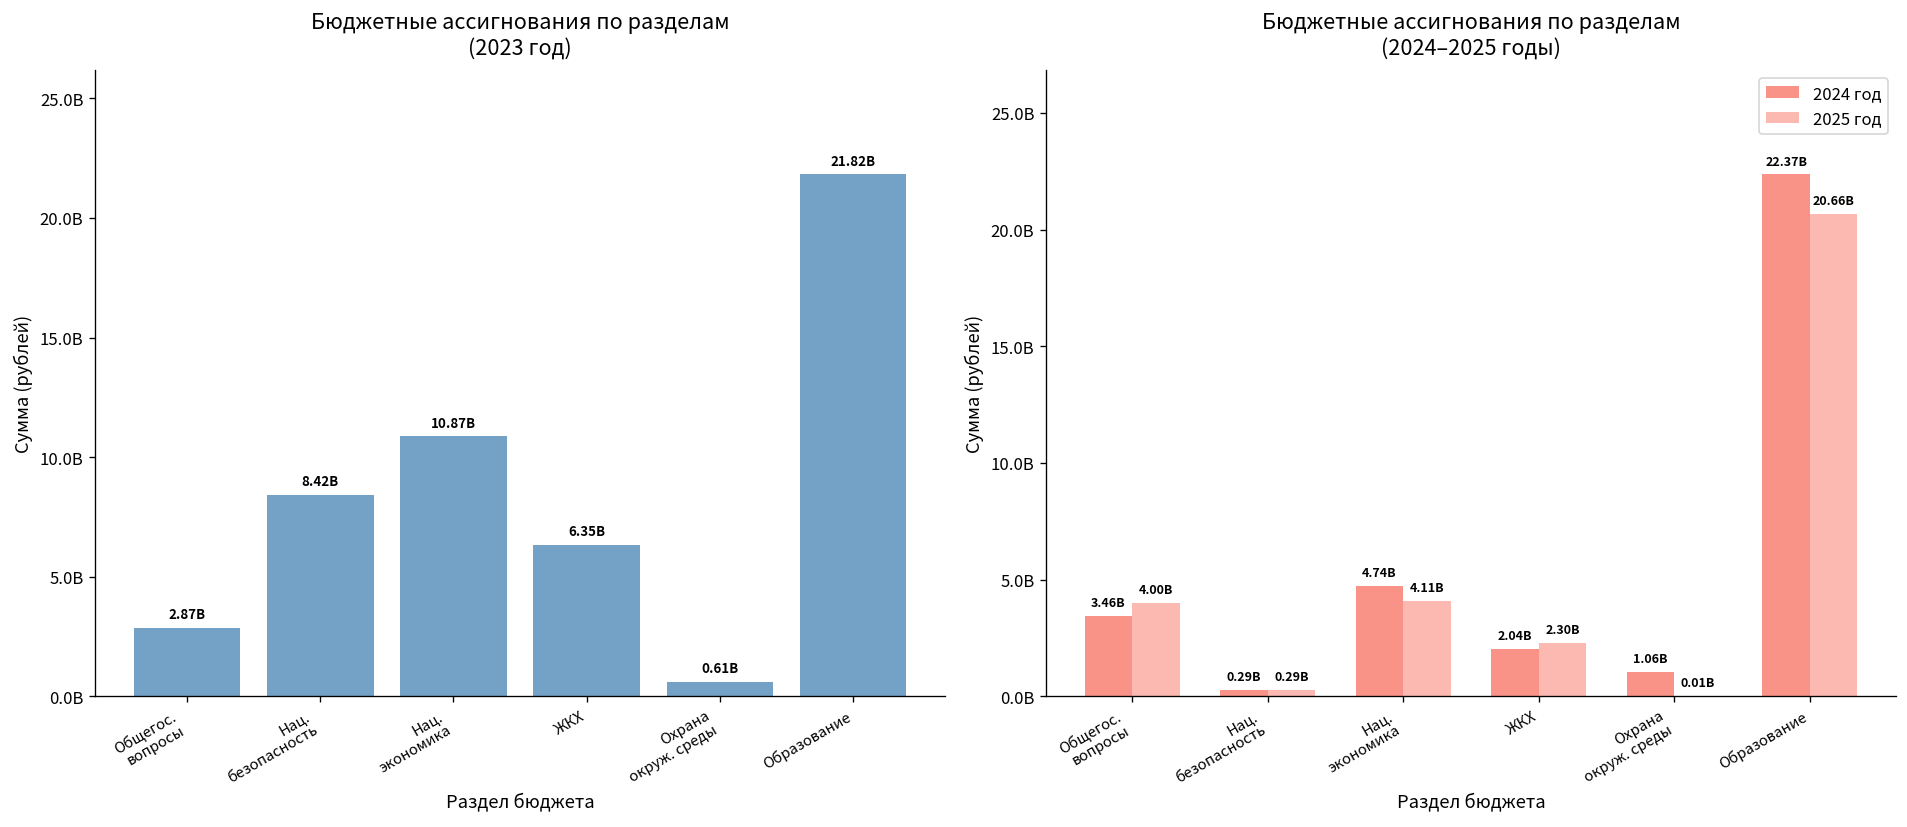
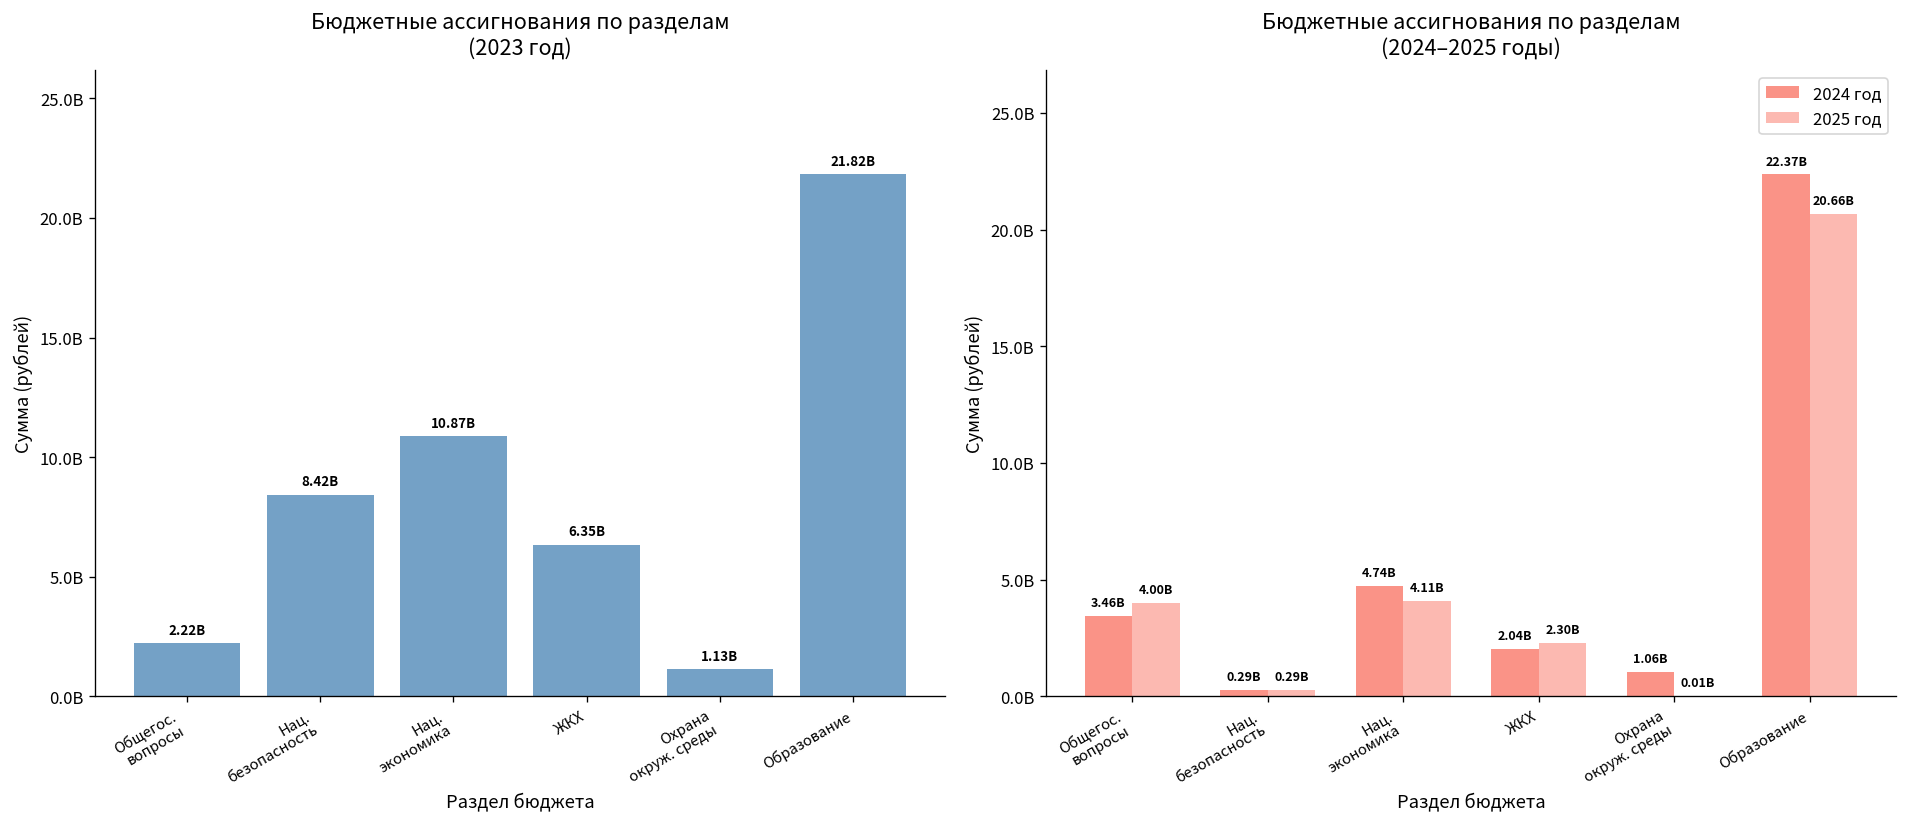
  {
    "Бюджетные ассигнования по разделам (2023 год)": {
-     "Общегос. вопросы": "2.87B",
+     "Общегос. вопросы": "2.22B",
      "Нац. безопасность": "8.42B",
      "Нац. экономика": "10.87B",
      "ЖКХ": "6.35B",
-     "Охрана окруж. среды": "0.61B",
+     "Охрана окруж. среды": "1.13B",
      "Образование": "21.82B"
    }
  }
